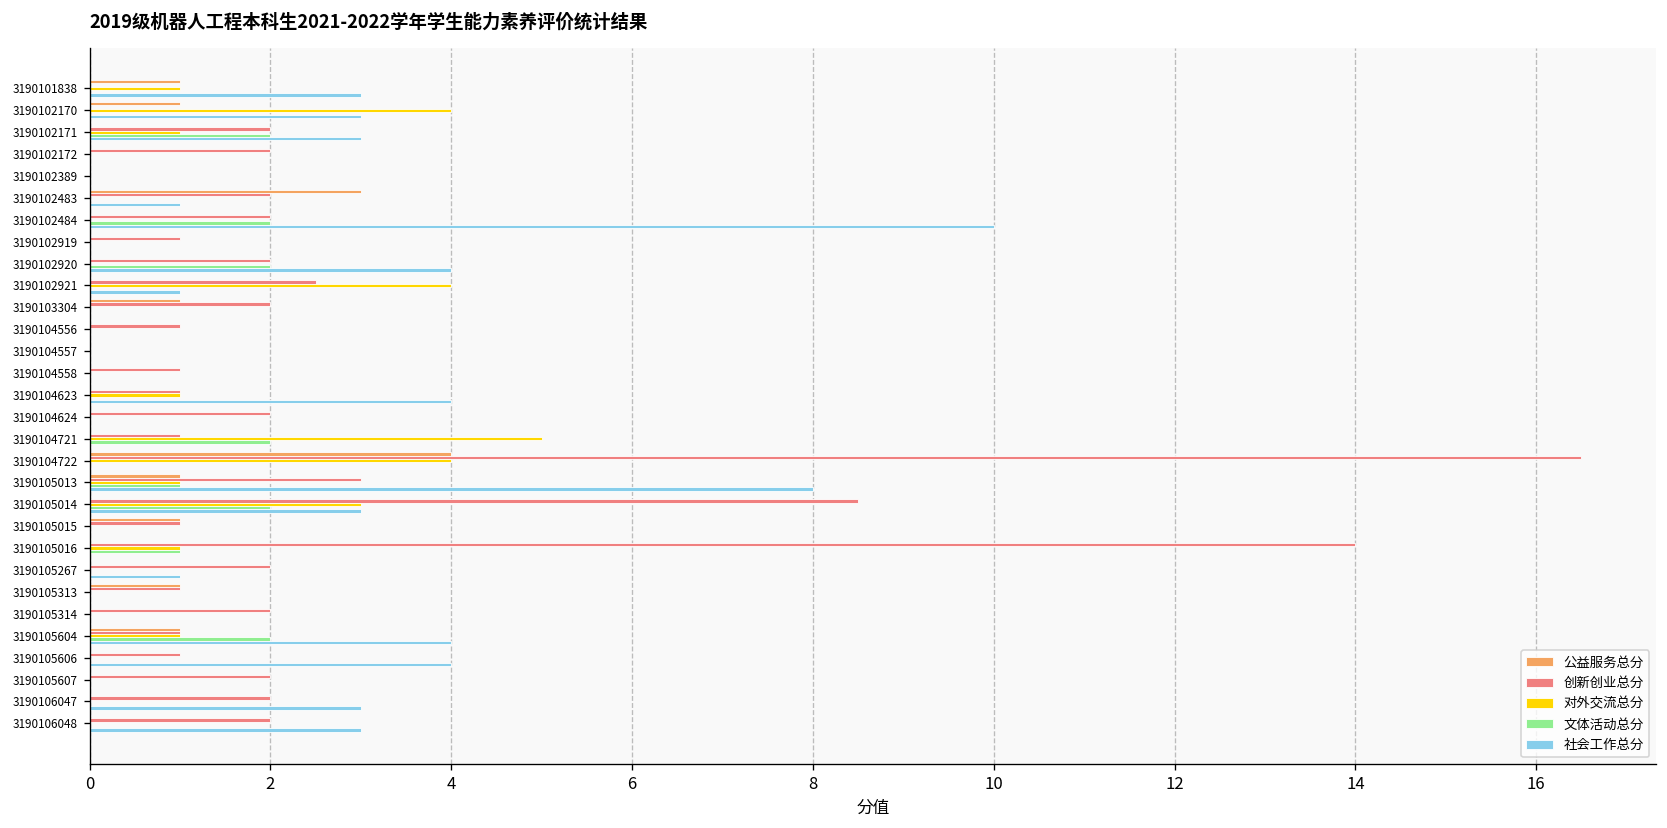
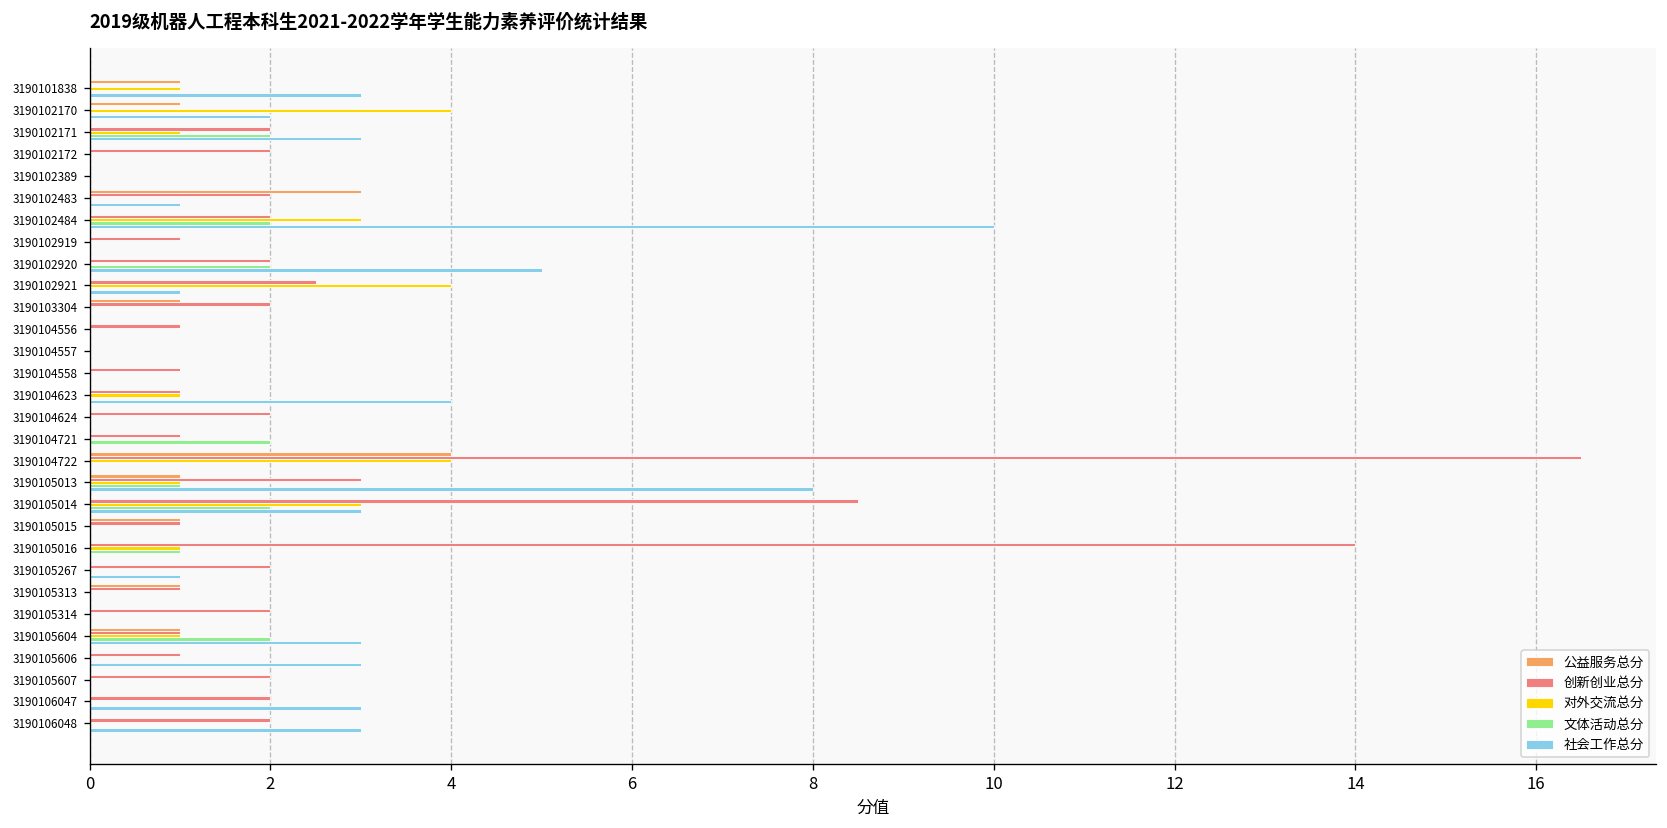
  {
    "对外交流总分": {
      "3190101838": 1,
      "3190102170": 4,
      "3190102171": 1,
      "3190102172": 0,
      "3190102389": 0,
      "3190102483": 0,
-     "3190102484": 0,
+     "3190102484": 3,
      "3190102919": 0,
      "3190102920": 0,
      "3190102921": 4,
      "3190103304": 0,
      "3190104556": 0,
      "3190104557": 0,
      "3190104558": 0,
      "3190104623": 1,
      "3190104624": 0,
-     "3190104721": 5,
+     "3190104721": 0,
      "3190104722": 4,
      "3190105013": 1,
      "3190105014": 3,
      "3190105015": 0,
      "3190105016": 1,
      "3190105267": 0,
      "3190105313": 0,
      "3190105314": 0,
      "3190105604": 1,
      "3190105606": 0,
      "3190105607": 0,
      "3190106047": 0,
      "3190106048": 0
    },
    "文体活动总分": {
      "3190101838": 0,
      "3190102170": 0,
      "3190102171": 2,
      "3190102172": 0,
      "3190102389": 0,
      "3190102483": 0,
      "3190102484": 2,
      "3190102919": 0,
      "3190102920": 2,
      "3190102921": 0,
      "3190103304": 0,
      "3190104556": 0,
      "3190104557": 0,
      "3190104558": 0,
      "3190104623": 0,
      "3190104624": 0,
      "3190104721": 2,
      "3190104722": 0,
      "3190105013": 1,
      "3190105014": 2,
      "3190105015": 0,
      "3190105016": 1,
      "3190105267": 0,
      "3190105313": 0,
      "3190105314": 0,
      "3190105604": 2,
      "3190105606": 0,
      "3190105607": 0,
      "3190106047": 0,
      "3190106048": 0
    },
    "社会工作总分": {
      "3190101838": 3,
-     "3190102170": 3,
+     "3190102170": 2,
      "3190102171": 3,
      "3190102172": 0,
      "3190102389": 0,
      "3190102483": 1,
      "3190102484": 10,
      "3190102919": 0,
-     "3190102920": 4,
+     "3190102920": 5,
      "3190102921": 1,
      "3190103304": 0,
      "3190104556": 0,
      "3190104557": 0,
      "3190104558": 0,
      "3190104623": 4,
      "3190104624": 0,
      "3190104721": 0,
      "3190104722": 0,
      "3190105013": 8,
      "3190105014": 3,
      "3190105015": 0,
      "3190105016": 0,
      "3190105267": 1,
      "3190105313": 0,
      "3190105314": 0,
-     "3190105604": 4,
-     "3190105606": 4,
+     "3190105604": 3,
+     "3190105606": 3,
      "3190105607": 0,
      "3190106047": 3,
      "3190106048": 3
    }
  }
